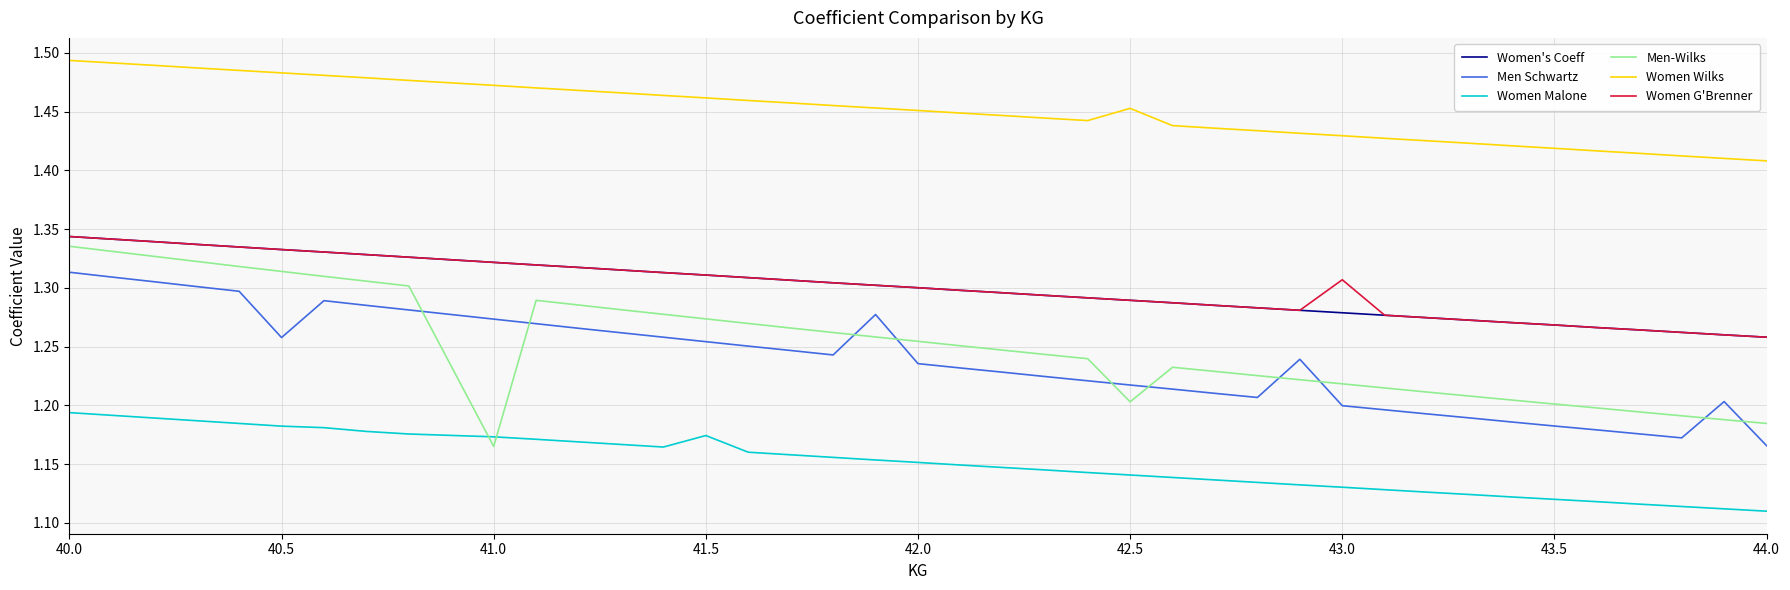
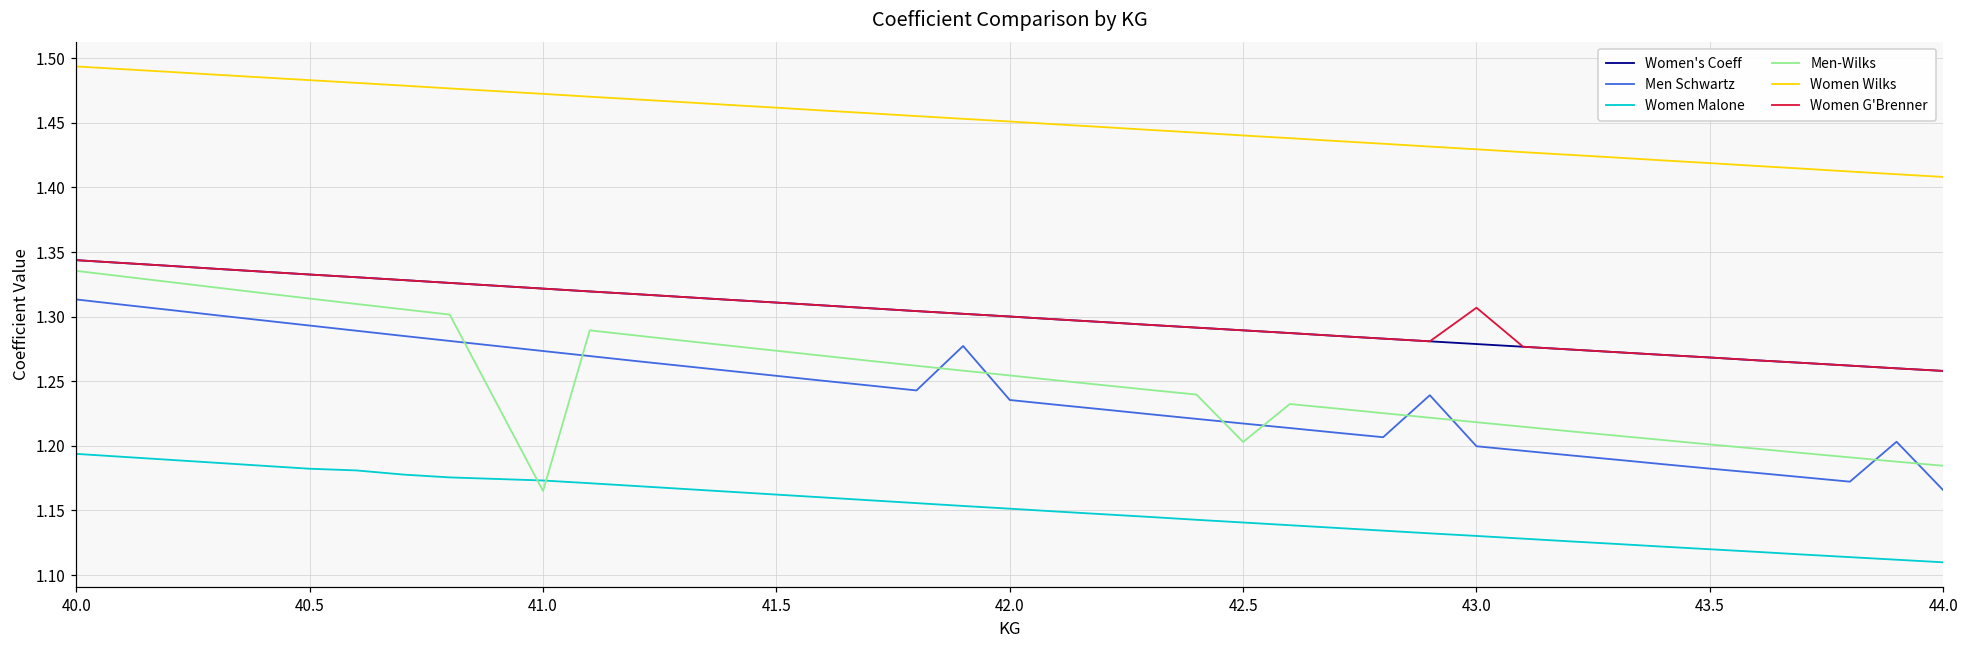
  {
    "Women's Coeff": {
      "43.0": 1.279
    },
    "Men Schwartz": {
      "40.0": 1.313,
-     "40.5": 1.258,
+     "40.5": 1.293,
      "41.0": 1.273,
      "41.5": 1.254,
      "42.0": 1.236,
      "42.5": 1.217,
      "43.0": 1.200,
      "43.5": 1.182,
      "44.0": 1.166
    },
    "Women Malone": {
      "40.0": 1.194,
      "40.5": 1.182,
      "41.0": 1.173,
-     "41.5": 1.174,
+     "41.5": 1.162,
      "42.0": 1.151,
      "42.5": 1.141,
      "43.0": 1.130,
      "43.5": 1.120,
      "44.0": 1.110
    },
    "Men-Wilks": {
      "40.0": 1.335,
      "40.5": 1.314,
      "41.0": 1.165,
      "41.5": 1.274,
      "42.0": 1.255,
      "42.5": 1.203,
      "43.0": 1.218,
      "43.5": 1.201,
      "44.0": 1.185
    },
    "Women Wilks": {
      "40.0": 1.494,
      "40.5": 1.483,
      "41.0": 1.472,
      "41.5": 1.462,
      "42.0": 1.451,
-     "42.5": 1.453,
+     "42.5": 1.440,
      "43.0": 1.430,
      "43.5": 1.419,
      "44.0": 1.408
    },
    "Women G'Brenner": {
      "43.0": 1.307
    }
  }
